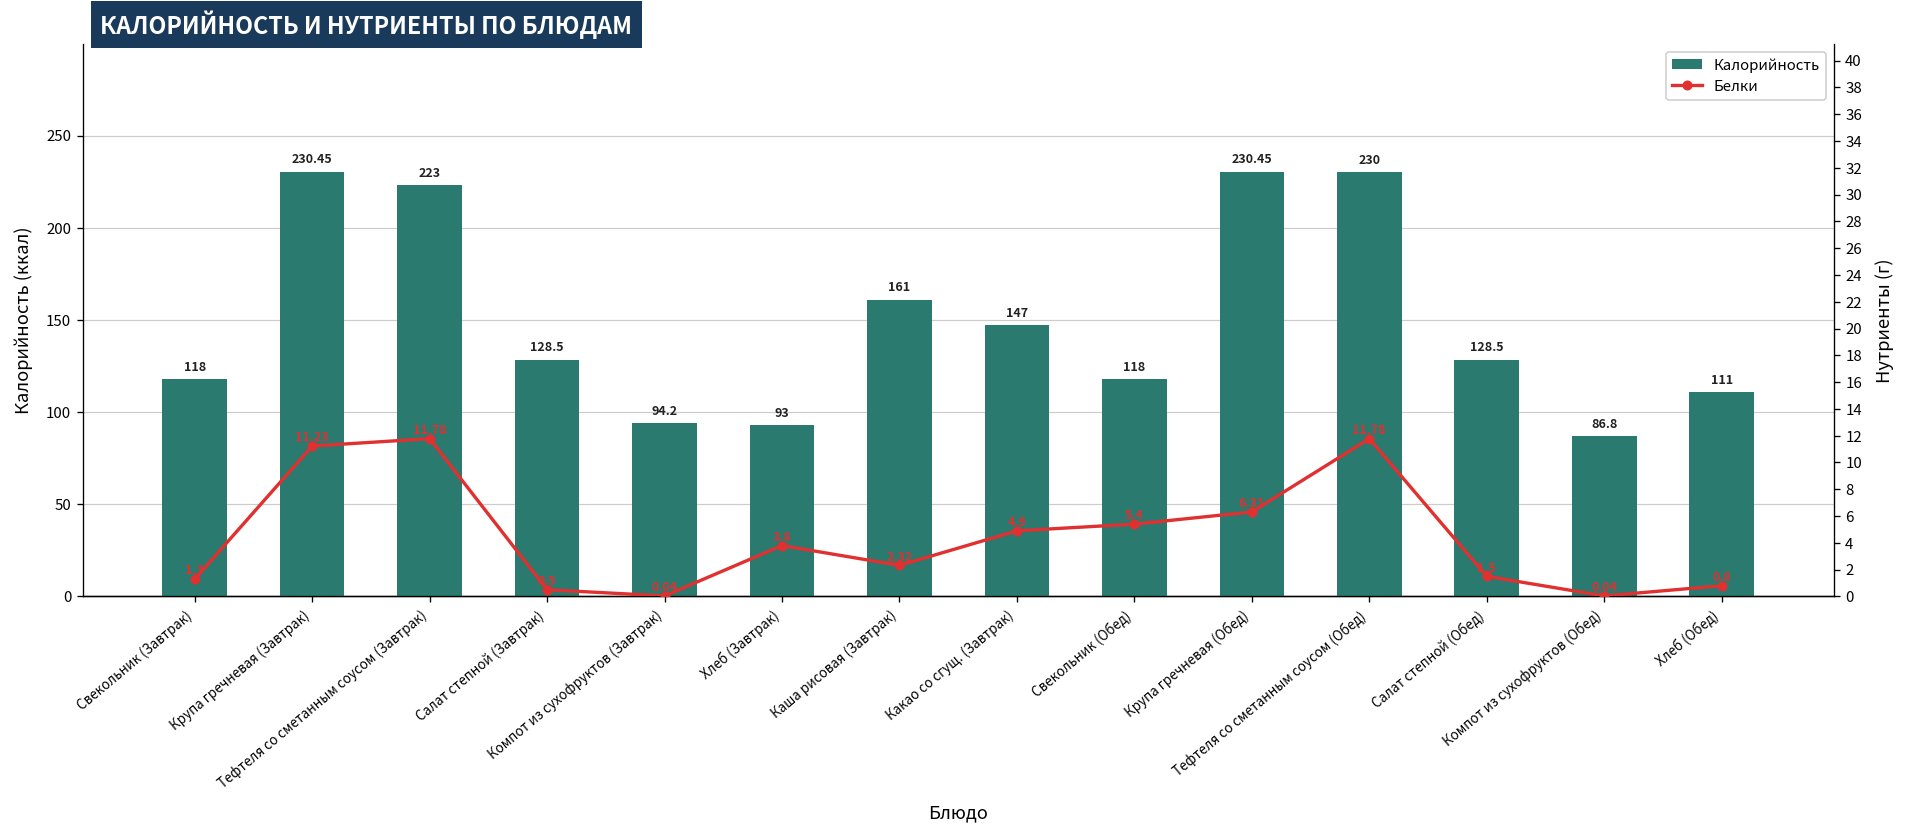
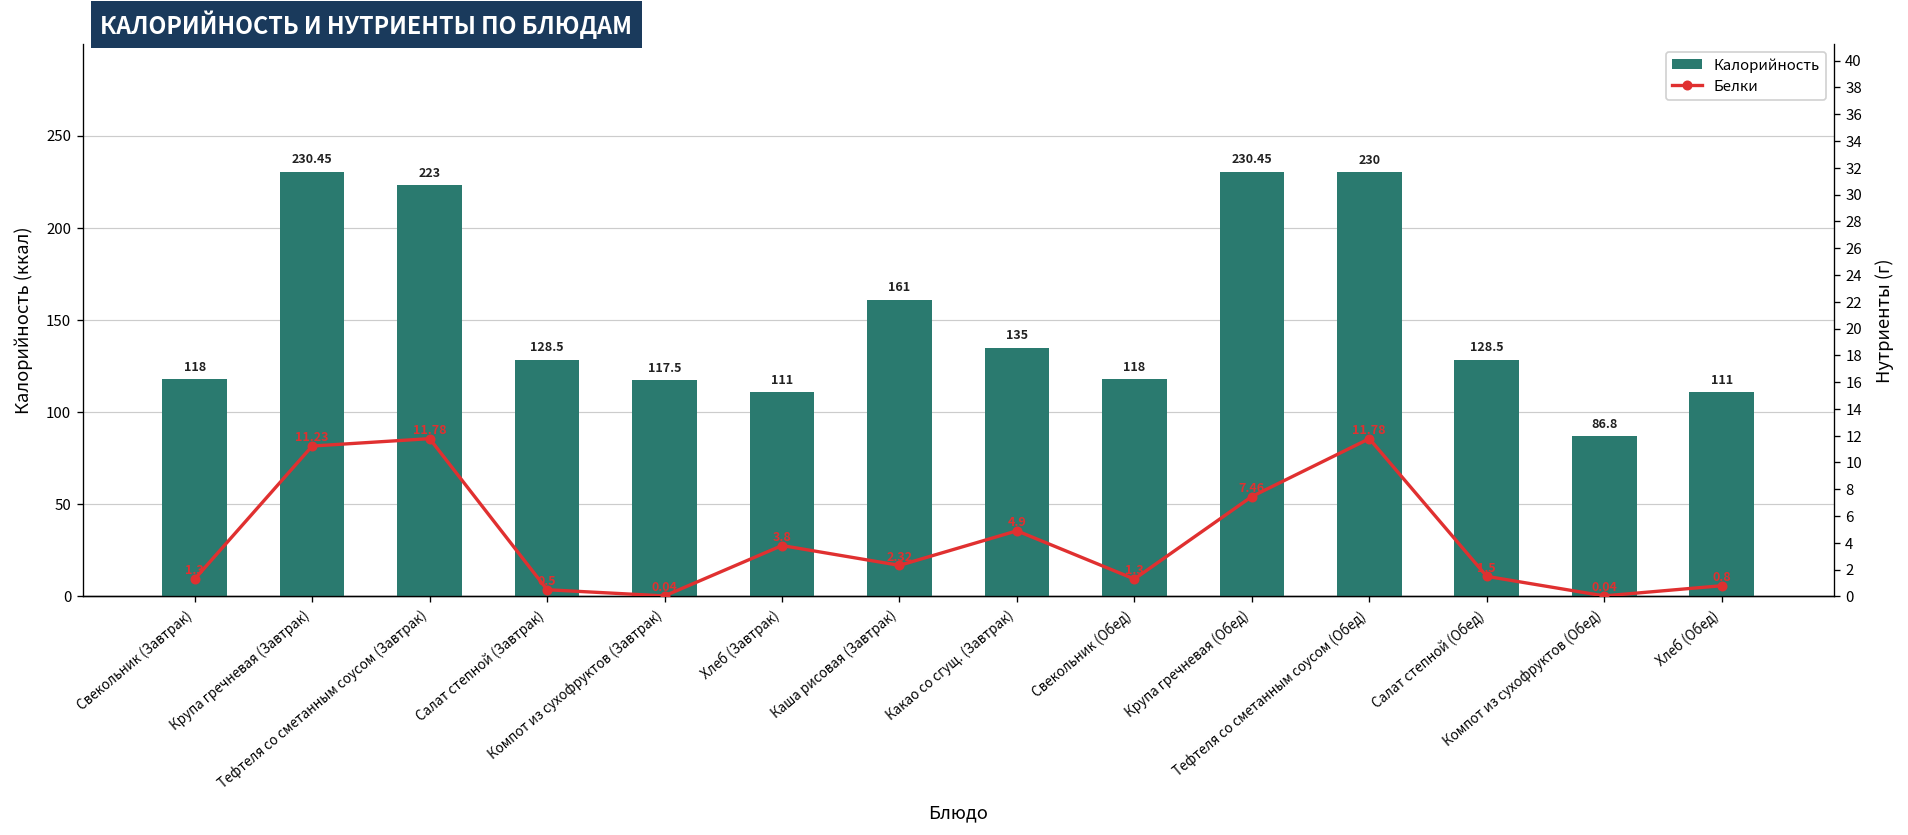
  {
    "Калорийность": {
      "Свекольник (Завтрак)": 118,
      "Крупа гречневая (Завтрак)": 230.45,
      "Тефтеля со сметанным соусом (Завтрак)": 223,
      "Салат степной (Завтрак)": 128.5,
-     "Компот из сухофруктов (Завтрак)": 94.2,
-     "Хлеб (Завтрак)": 93,
+     "Компот из сухофруктов (Завтрак)": 117.5,
+     "Хлеб (Завтрак)": 111,
      "Каша рисовая (Завтрак)": 161,
-     "Какао со сгущ. (Завтрак)": 147,
+     "Какао со сгущ. (Завтрак)": 135,
      "Свекольник (Обед)": 118,
      "Крупа гречневая (Обед)": 230.45,
      "Тефтеля со сметанным соусом (Обед)": 230,
      "Салат степной (Обед)": 128.5,
      "Компот из сухофруктов (Обед)": 86.8,
      "Хлеб (Обед)": 111
    },
    "Белки": {
      "Свекольник (Завтрак)": 1.3,
      "Крупа гречневая (Завтрак)": 11.23,
      "Тефтеля со сметанным соусом (Завтрак)": 11.78,
      "Салат степной (Завтрак)": 0.5,
      "Компот из сухофруктов (Завтрак)": 0.04,
      "Хлеб (Завтрак)": 3.8,
      "Каша рисовая (Завтрак)": 2.32,
      "Какао со сгущ. (Завтрак)": 4.9,
-     "Свекольник (Обед)": 5.4,
-     "Крупа гречневая (Обед)": 6.31,
+     "Свекольник (Обед)": 1.3,
+     "Крупа гречневая (Обед)": 7.46,
      "Тефтеля со сметанным соусом (Обед)": 11.78,
      "Салат степной (Обед)": 1.5,
      "Компот из сухофруктов (Обед)": 0.04,
      "Хлеб (Обед)": 0.8
    }
  }
